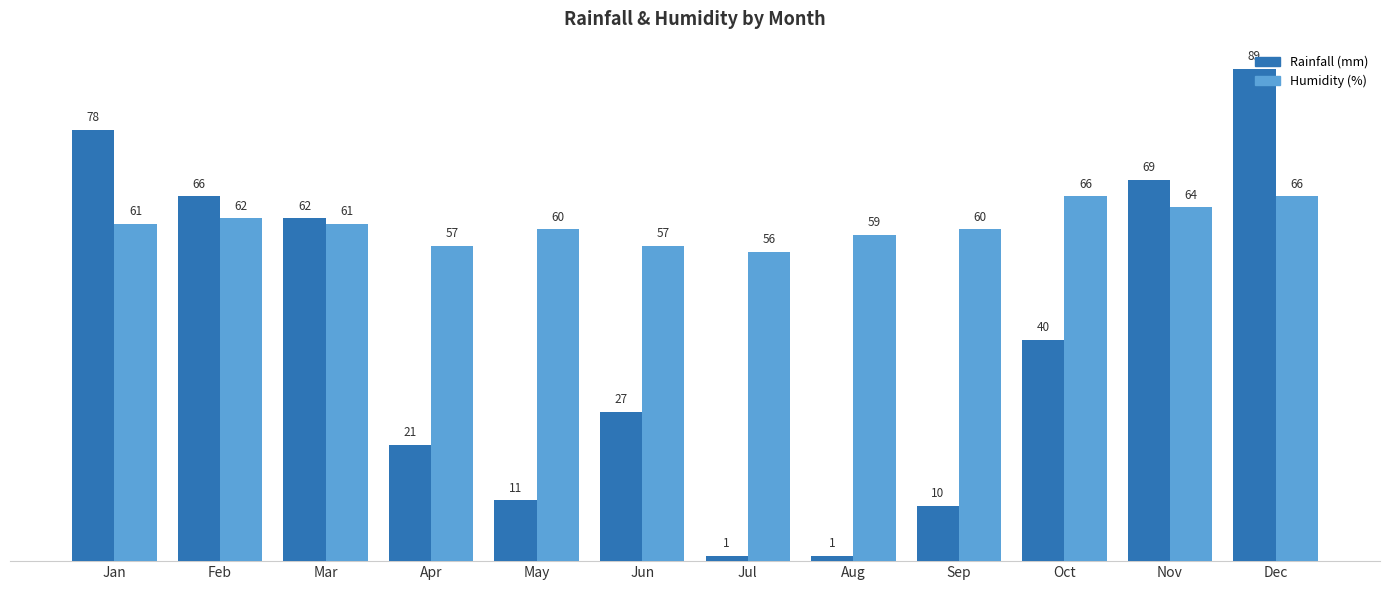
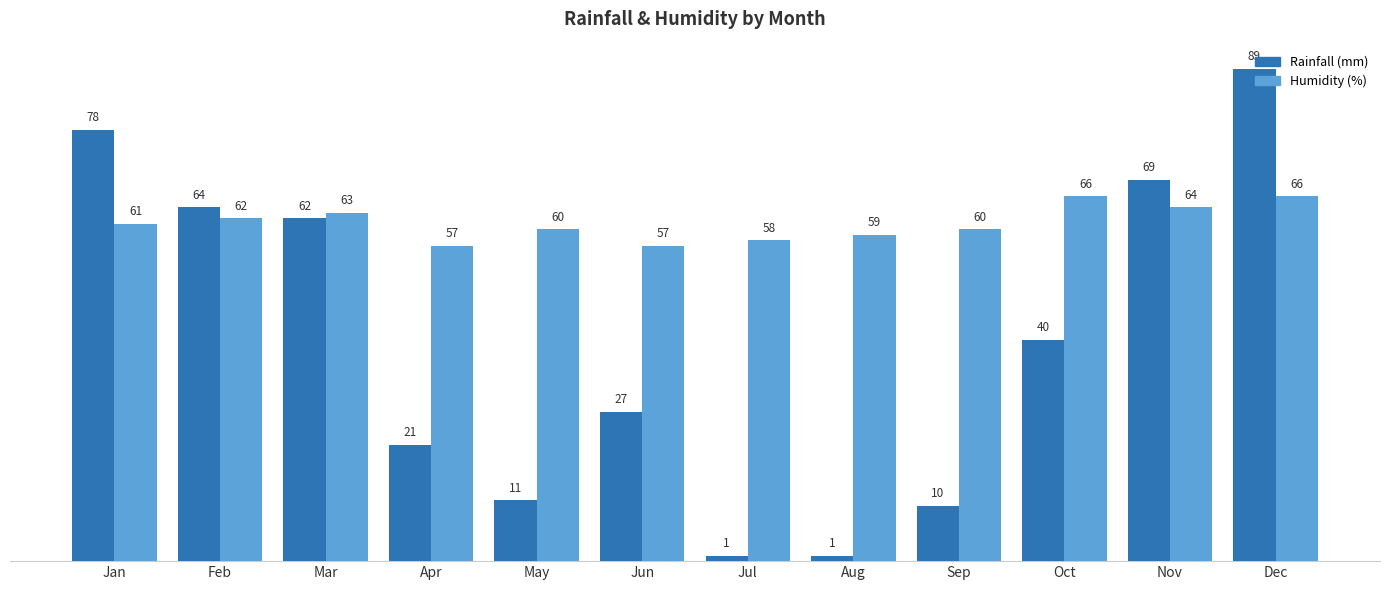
  {
    "Rainfall (mm)": {
      "Jan": 78,
-     "Feb": 66,
+     "Feb": 64,
      "Mar": 62,
      "Apr": 21,
      "May": 11,
      "Jun": 27,
      "Jul": 1,
      "Aug": 1,
      "Sep": 10,
      "Oct": 40,
      "Nov": 69,
      "Dec": 89
    },
    "Humidity (%)": {
      "Jan": 61,
      "Feb": 62,
-     "Mar": 61,
+     "Mar": 63,
      "Apr": 57,
      "May": 60,
      "Jun": 57,
-     "Jul": 56,
+     "Jul": 58,
      "Aug": 59,
      "Sep": 60,
      "Oct": 66,
      "Nov": 64,
      "Dec": 66
    }
  }
